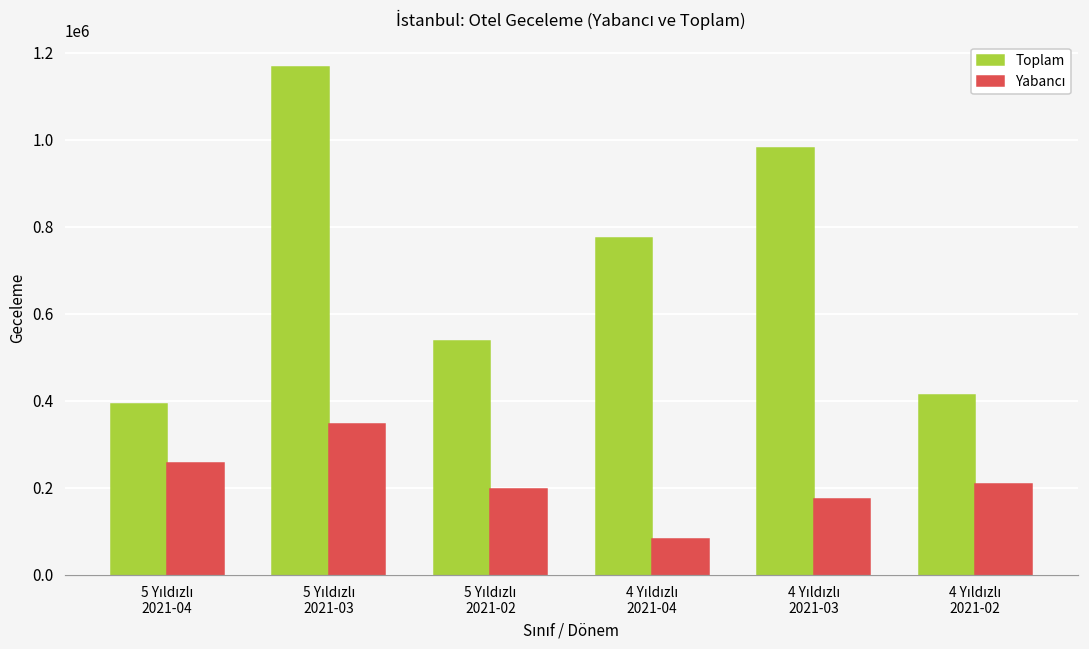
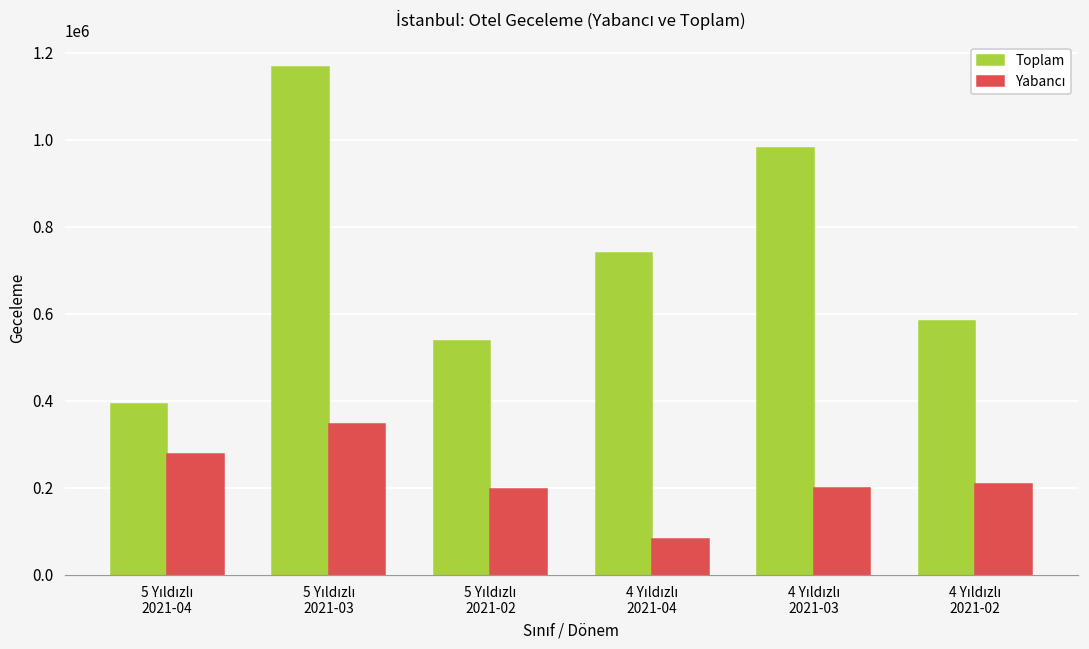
  {
    "Toplam": {
      "5 Yıldızlı 2021-04": 390000,
      "5 Yıldızlı 2021-03": 1170000,
      "5 Yıldızlı 2021-02": 540000,
-     "4 Yıldızlı 2021-04": 770000,
+     "4 Yıldızlı 2021-04": 740000,
      "4 Yıldızlı 2021-03": 980000,
-     "4 Yıldızlı 2021-02": 410000
+     "4 Yıldızlı 2021-02": 580000
    },
    "Yabancı": {
-     "5 Yıldızlı 2021-04": 260000,
+     "5 Yıldızlı 2021-04": 280000,
      "5 Yıldızlı 2021-03": 350000,
      "5 Yıldızlı 2021-02": 200000,
      "4 Yıldızlı 2021-04": 80000,
-     "4 Yıldızlı 2021-03": 170000,
+     "4 Yıldızlı 2021-03": 200000,
      "4 Yıldızlı 2021-02": 210000
    }
  }
